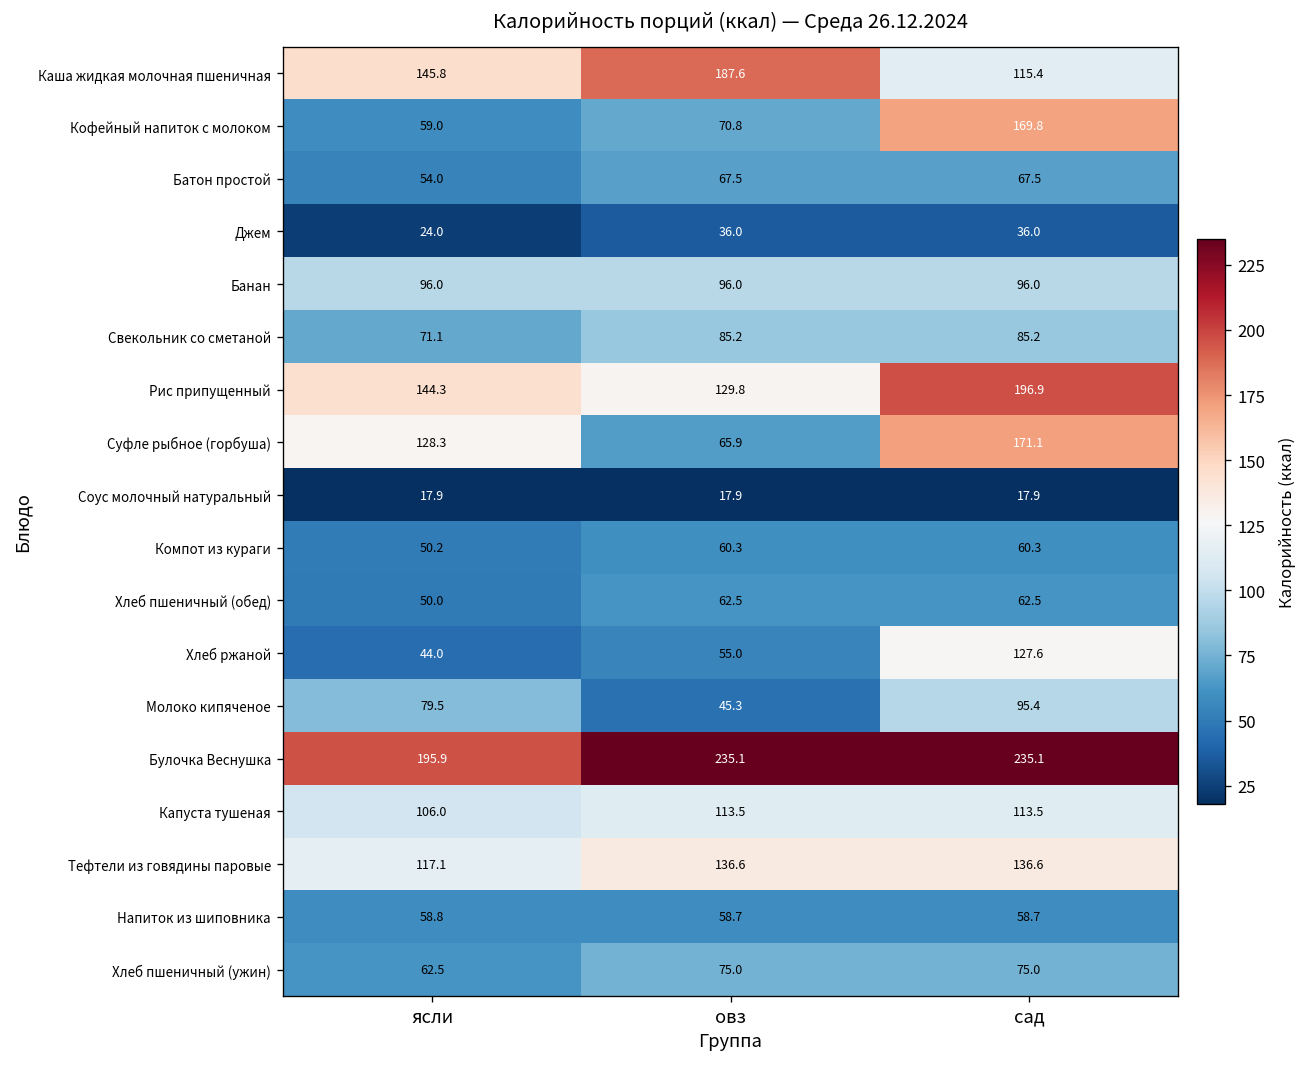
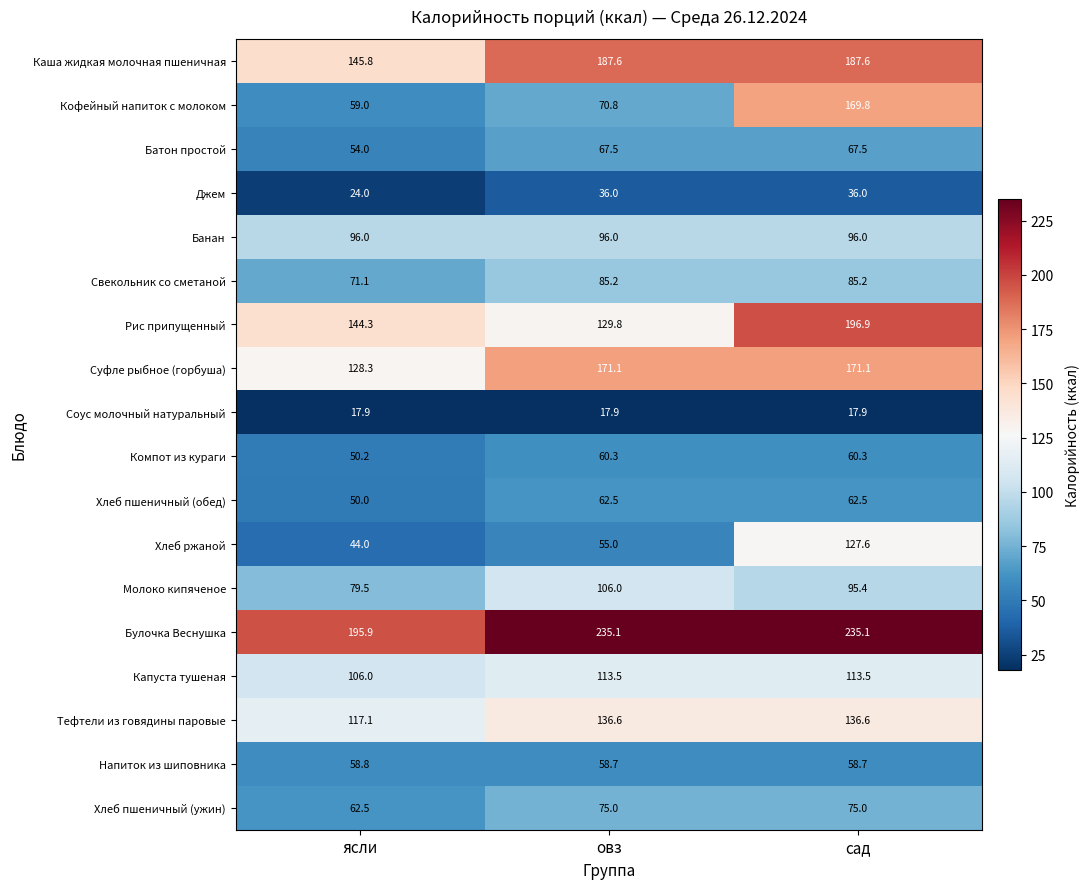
  {
    "Каша жидкая молочная пшеничная": {
      "ясли": 145.8,
      "овз": 187.6,
-     "сад": 115.4
+     "сад": 187.6
    },
    "Кофейный напиток с молоком": {
      "ясли": 59.0,
      "овз": 70.8,
      "сад": 169.8
    },
    "Батон простой": {
      "ясли": 54.0,
      "овз": 67.5,
      "сад": 67.5
    },
    "Джем": {
      "ясли": 24.0,
      "овз": 36.0,
      "сад": 36.0
    },
    "Банан": {
      "ясли": 96.0,
      "овз": 96.0,
      "сад": 96.0
    },
    "Свекольник со сметаной": {
      "ясли": 71.1,
      "овз": 85.2,
      "сад": 85.2
    },
    "Рис припущенный": {
      "ясли": 144.3,
      "овз": 129.8,
      "сад": 196.9
    },
    "Суфле рыбное (горбуша)": {
      "ясли": 128.3,
-     "овз": 65.9,
+     "овз": 171.1,
      "сад": 171.1
    },
    "Соус молочный натуральный": {
      "ясли": 17.9,
      "овз": 17.9,
      "сад": 17.9
    },
    "Компот из кураги": {
      "ясли": 50.2,
      "овз": 60.3,
      "сад": 60.3
    },
    "Хлеб пшеничный (обед)": {
      "ясли": 50.0,
      "овз": 62.5,
      "сад": 62.5
    },
    "Хлеб ржаной": {
      "ясли": 44.0,
      "овз": 55.0,
      "сад": 127.6
    },
    "Молоко кипяченое": {
      "ясли": 79.5,
-     "овз": 45.3,
+     "овз": 106.0,
      "сад": 95.4
    },
    "Булочка Веснушка": {
      "ясли": 195.9,
      "овз": 235.1,
      "сад": 235.1
    },
    "Капуста тушеная": {
      "ясли": 106.0,
      "овз": 113.5,
      "сад": 113.5
    },
    "Тефтели из говядины паровые": {
      "ясли": 117.1,
      "овз": 136.6,
      "сад": 136.6
    },
    "Напиток из шиповника": {
      "ясли": 58.8,
      "овз": 58.7,
      "сад": 58.7
    },
    "Хлеб пшеничный (ужин)": {
      "ясли": 62.5,
      "овз": 75.0,
      "сад": 75.0
    }
  }
